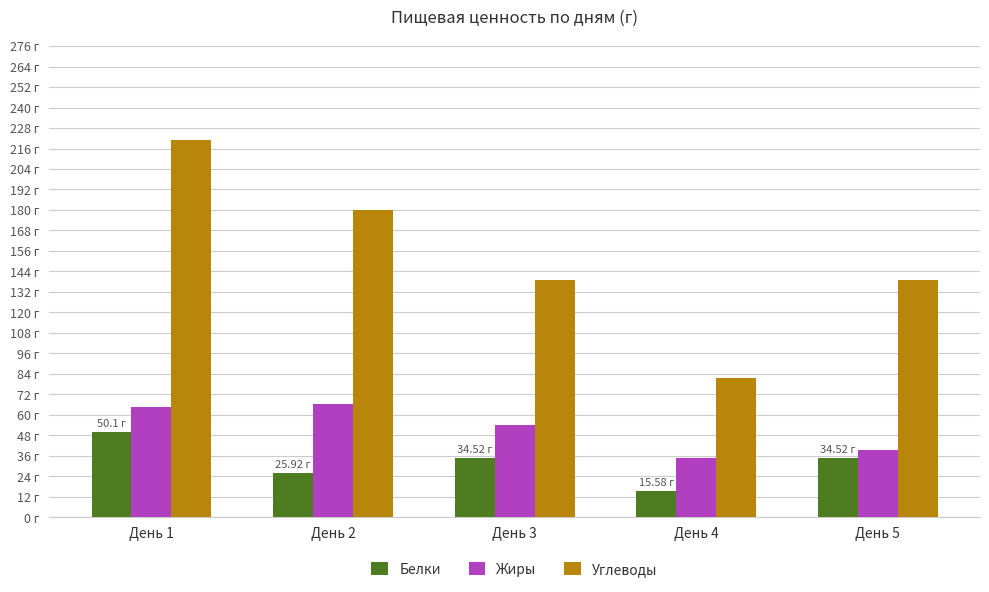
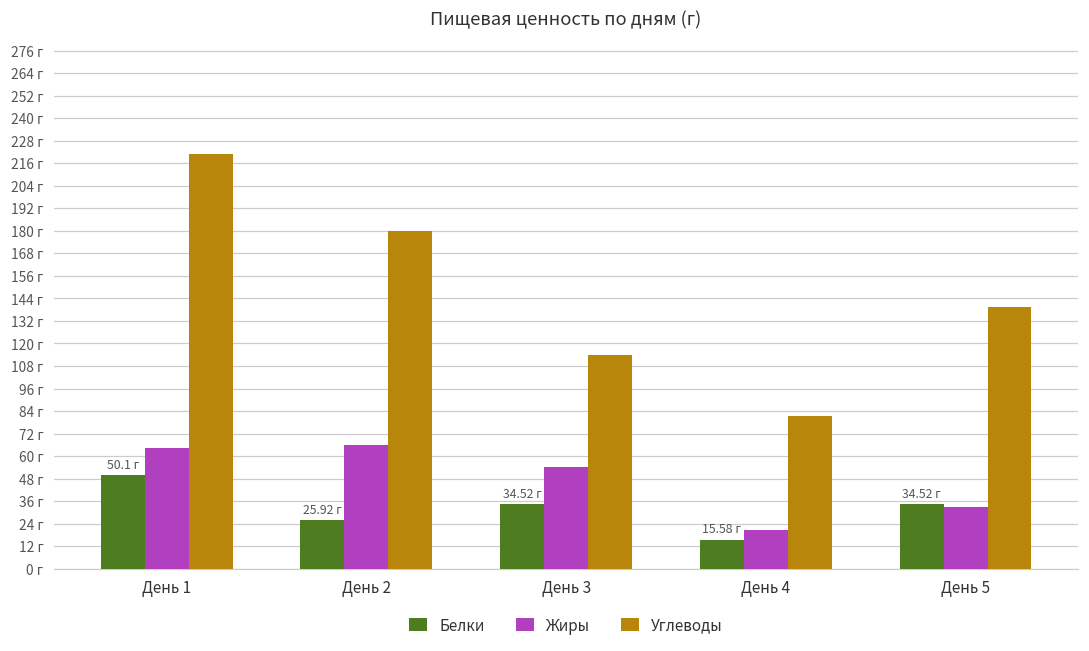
  {
    "Белки": {
      "День 1": "50.1",
      "День 2": "25.92",
      "День 3": "34.52",
      "День 4": "15.58",
      "День 5": "34.52"
    },
    "Жиры": {
      "День 1": "64 г",
      "День 2": "66 г",
      "День 3": "54 г",
-     "День 4": "34 г",
-     "День 5": "40 г"
+     "День 4": "20 г",
+     "День 5": "33 г"
    },
    "Углеводы": {
      "День 1": "221 г",
      "День 2": "180 г",
-     "День 3": "139 г",
+     "День 3": "114 г",
      "День 4": "82 г",
      "День 5": "139 г"
    }
  }
